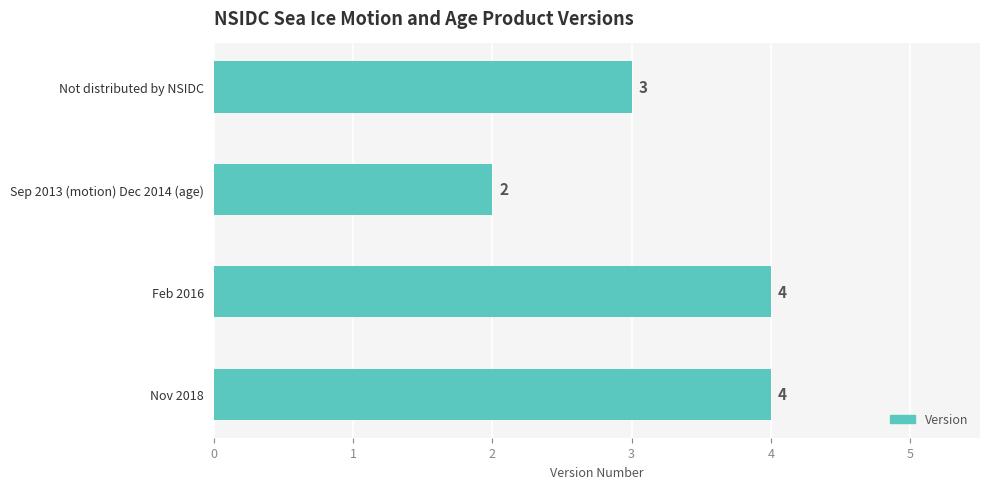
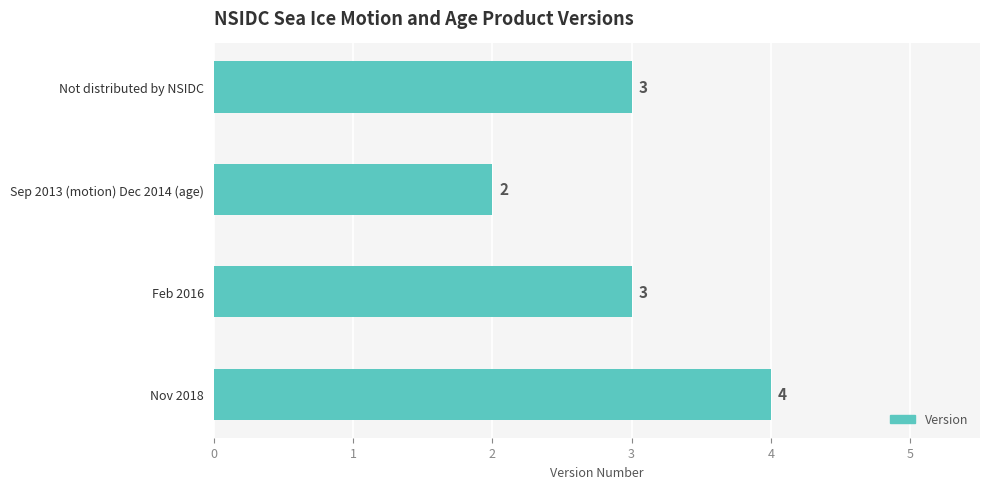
  {
    "Not distributed by NSIDC": 3,
    "Sep 2013 (motion) Dec 2014 (age)": 2,
-   "Feb 2016": 4,
+   "Feb 2016": 3,
    "Nov 2018": 4
  }
